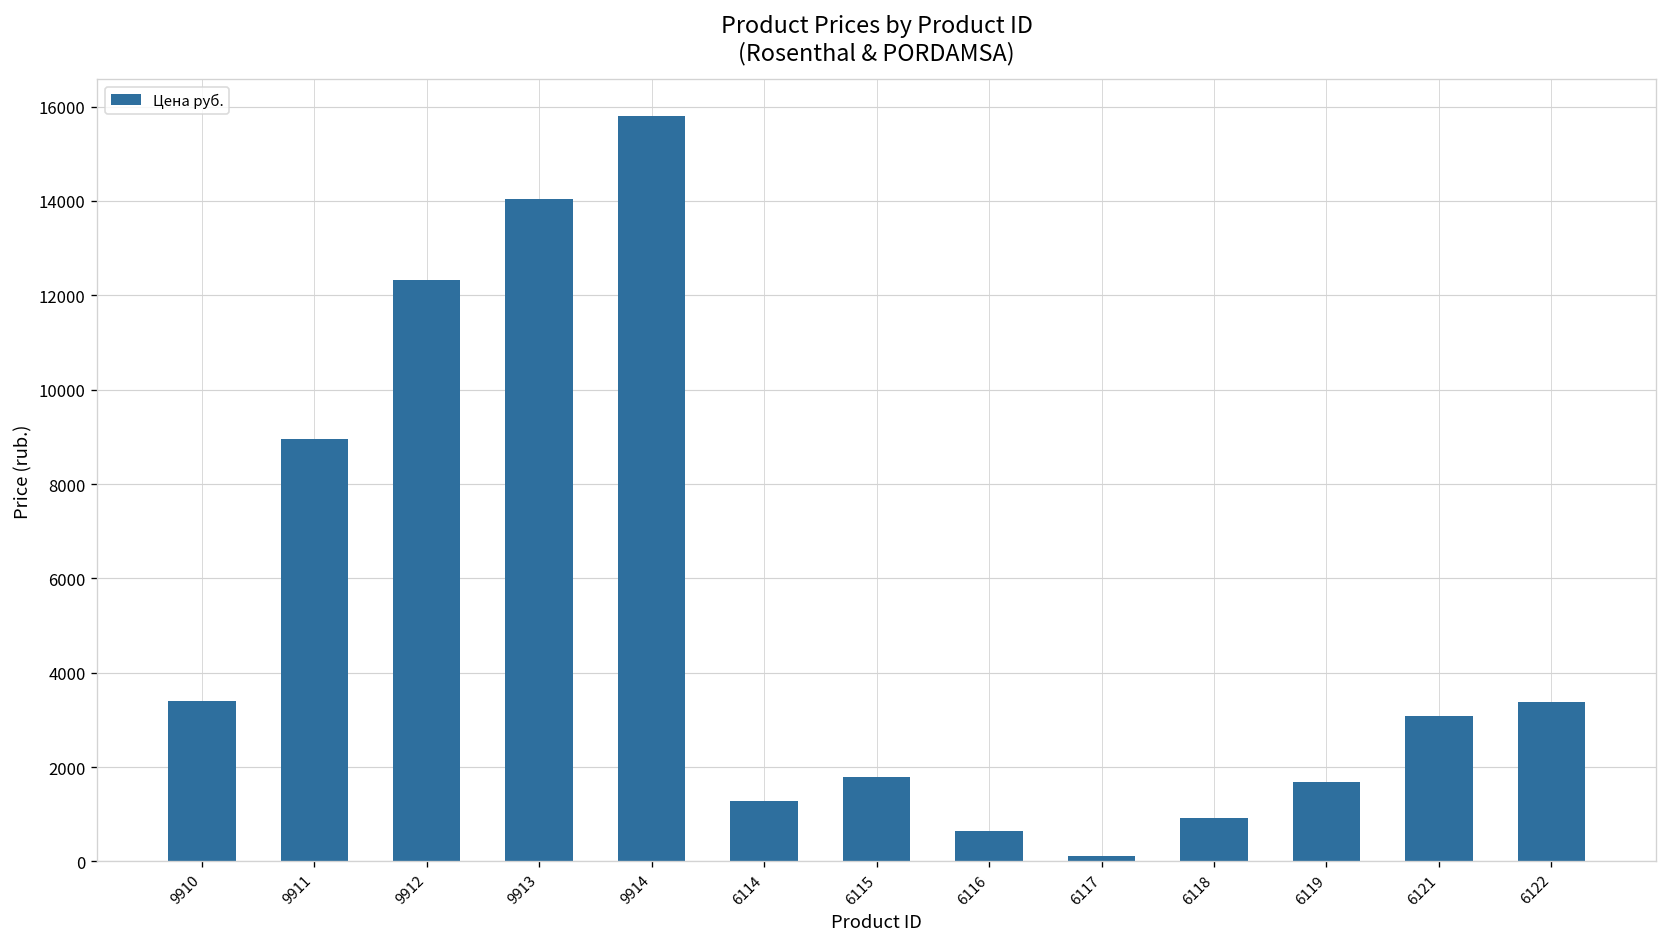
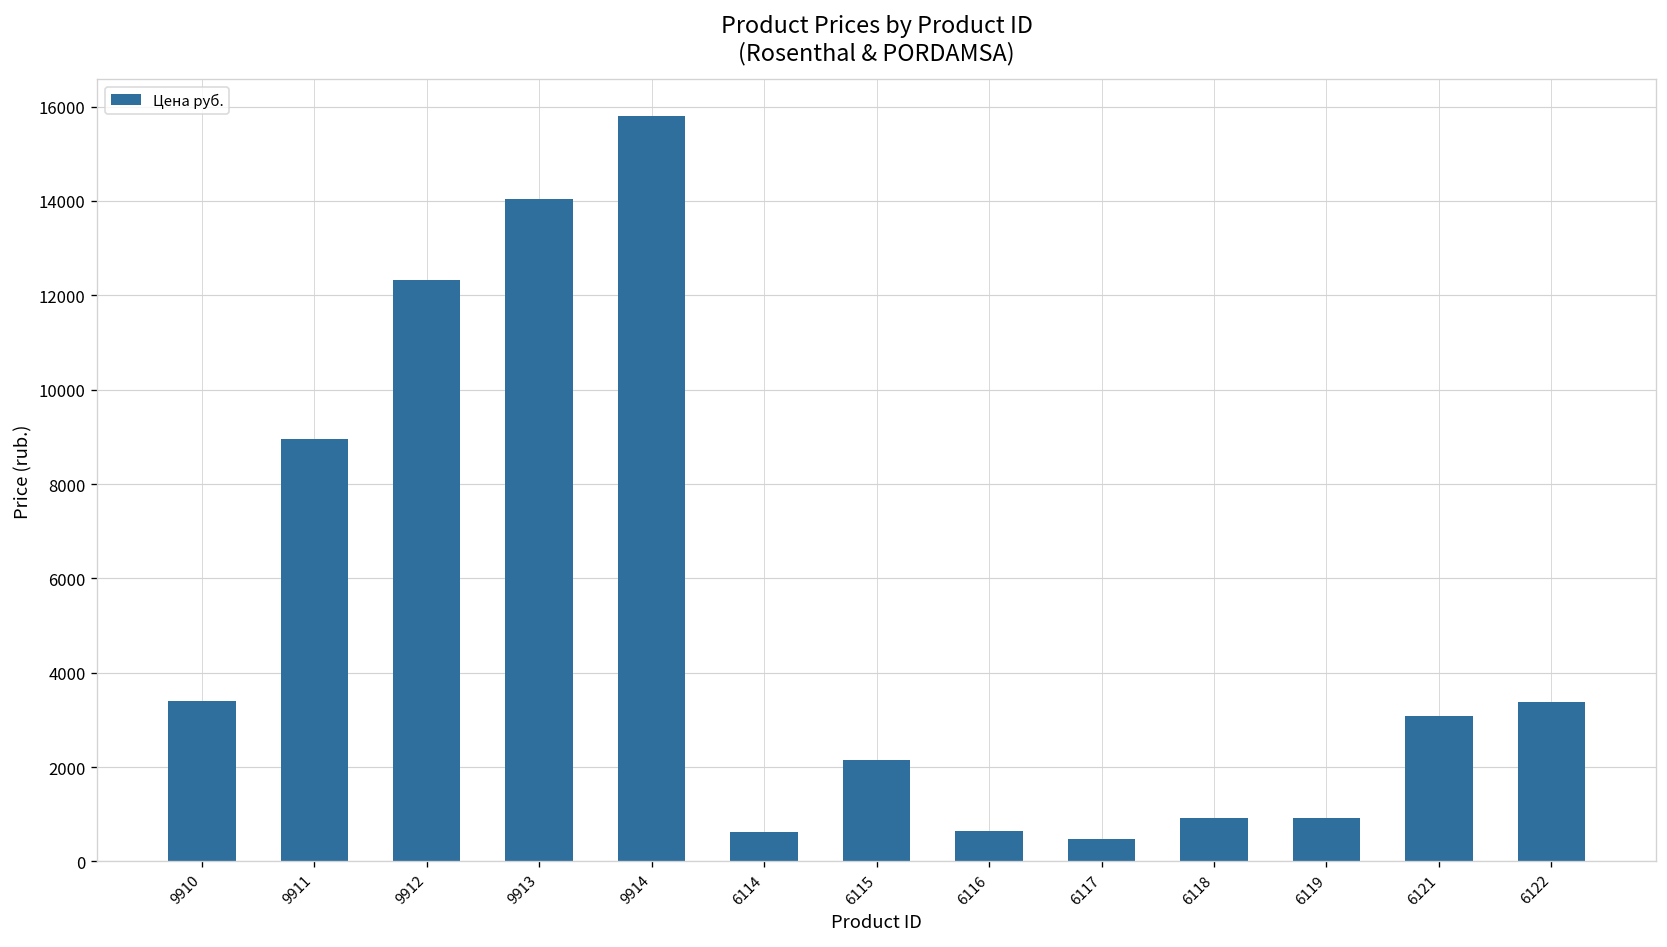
  {
    "9910": 3400,
    "9911": 8900,
    "9912": 12300,
    "9913": 14000,
    "9914": 15800,
-   "6114": 1300,
-   "6115": 1800,
+   "6114": 600,
+   "6115": 2200,
    "6116": 600,
-   "6117": 100,
+   "6117": 500,
    "6118": 900,
-   "6119": 1700,
+   "6119": 900,
    "6121": 3100,
    "6122": 3400
  }
